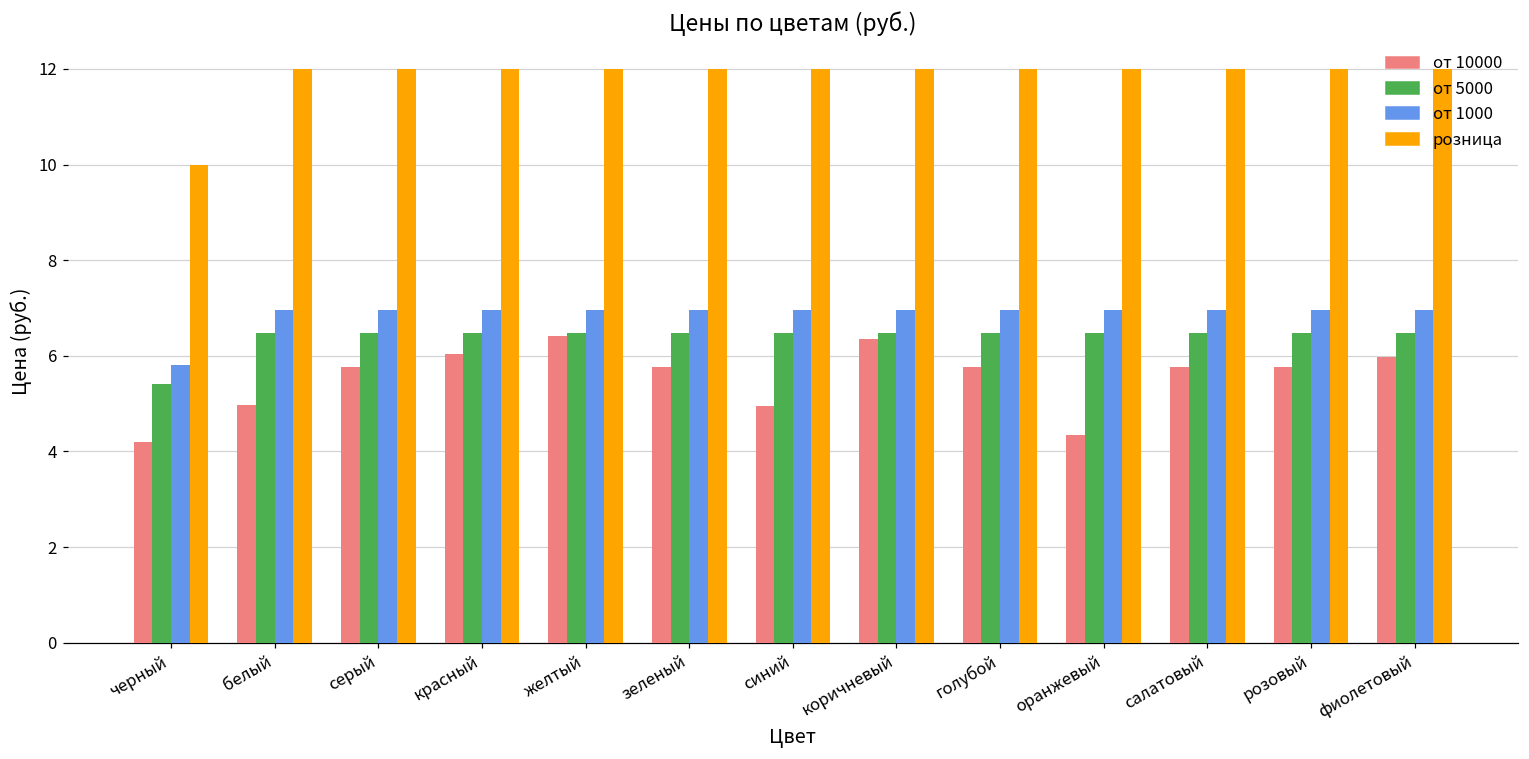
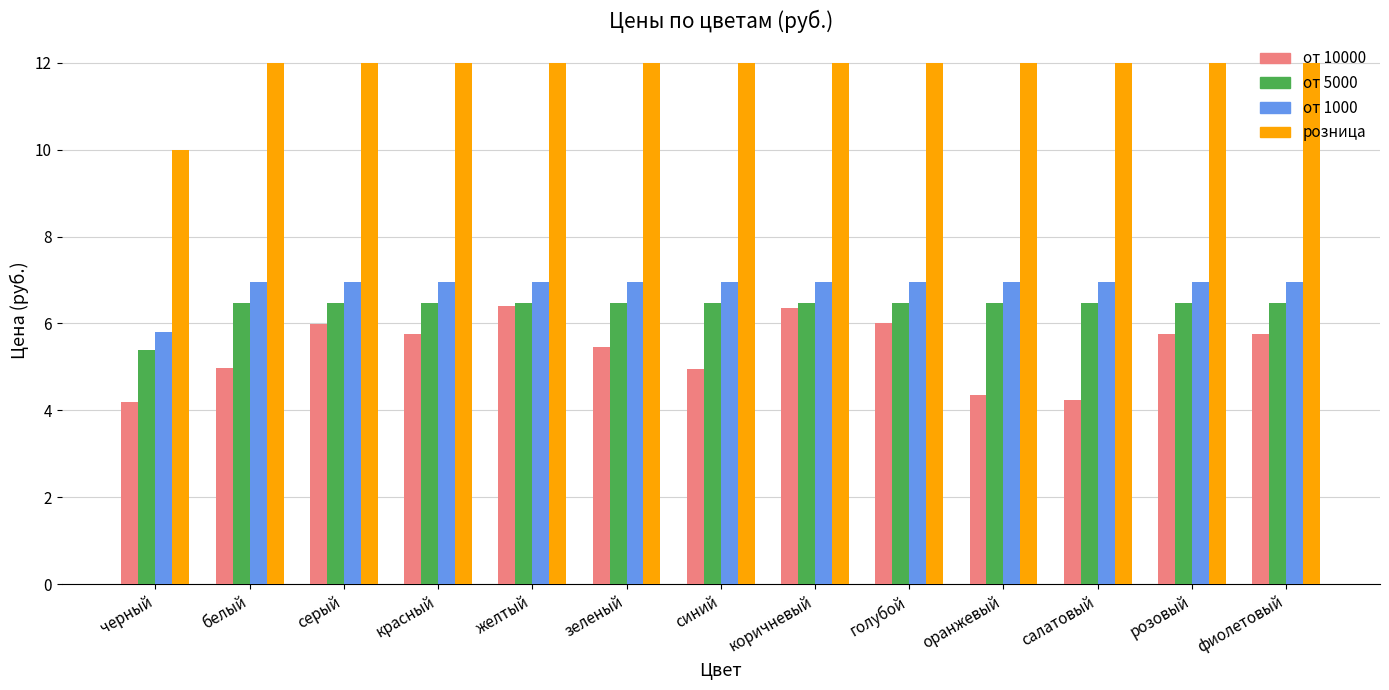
  {
    "от 10000": {
      "черный": 4.2,
      "белый": 5.0,
-     "серый": 5.8,
-     "красный": 6.0,
+     "серый": 6.0,
+     "красный": 5.8,
      "желтый": 6.4,
-     "зеленый": 5.8,
+     "зеленый": 5.5,
      "синий": 5.0,
      "коричневый": 6.4,
-     "голубой": 5.8,
+     "голубой": 6.0,
      "оранжевый": 4.4,
-     "салатовый": 5.8,
+     "салатовый": 4.2,
      "розовый": 5.8,
-     "фиолетовый": 6.0
+     "фиолетовый": 5.8
    },
    "от 5000": {
      "черный": 5.4,
      "белый": 6.5,
      "серый": 6.5,
      "красный": 6.5,
      "желтый": 6.5,
      "зеленый": 6.5,
      "синий": 6.5,
      "коричневый": 6.5,
      "голубой": 6.5,
      "оранжевый": 6.5,
      "салатовый": 6.5,
      "розовый": 6.5,
      "фиолетовый": 6.5
    },
    "от 1000": {
      "черный": 5.8,
      "белый": 7.0,
      "серый": 7.0,
      "красный": 7.0,
      "желтый": 7.0,
      "зеленый": 7.0,
      "синий": 7.0,
      "коричневый": 7.0,
      "голубой": 7.0,
      "оранжевый": 7.0,
      "салатовый": 7.0,
      "розовый": 7.0,
      "фиолетовый": 7.0
    },
    "розница": {
      "черный": 10.0,
      "белый": 12.0,
      "серый": 12.0,
      "красный": 12.0,
      "желтый": 12.0,
      "зеленый": 12.0,
      "синий": 12.0,
      "коричневый": 12.0,
      "голубой": 12.0,
      "оранжевый": 12.0,
      "салатовый": 12.0,
      "розовый": 12.0,
      "фиолетовый": 12.0
    }
  }
